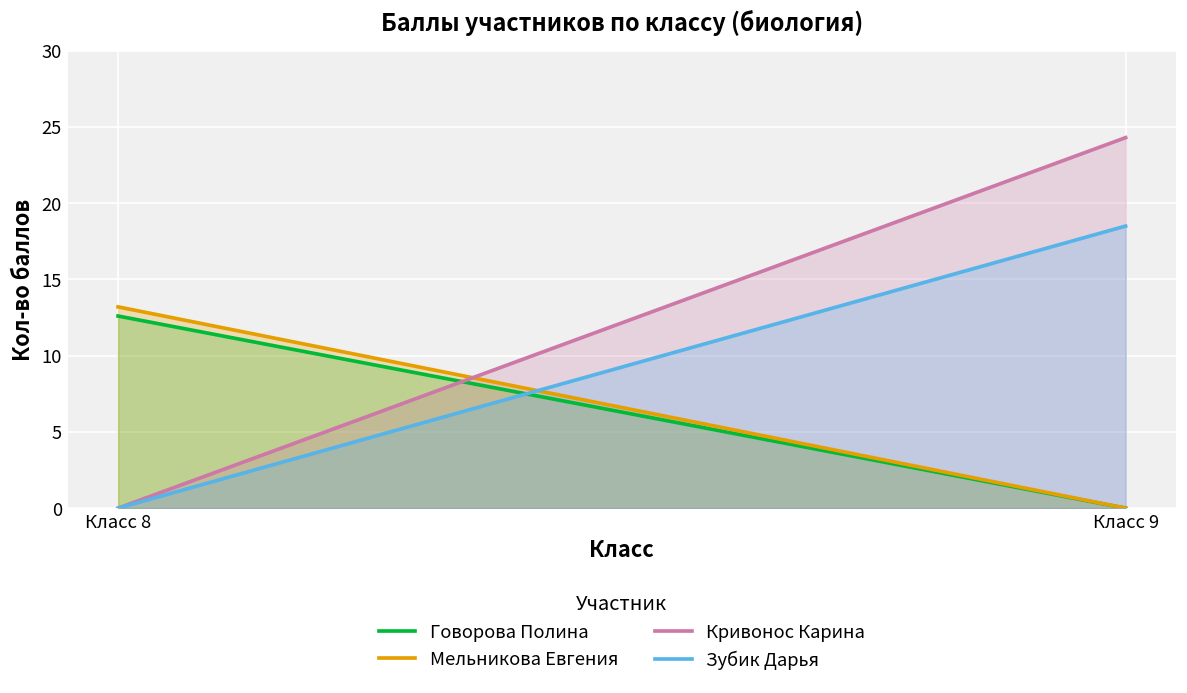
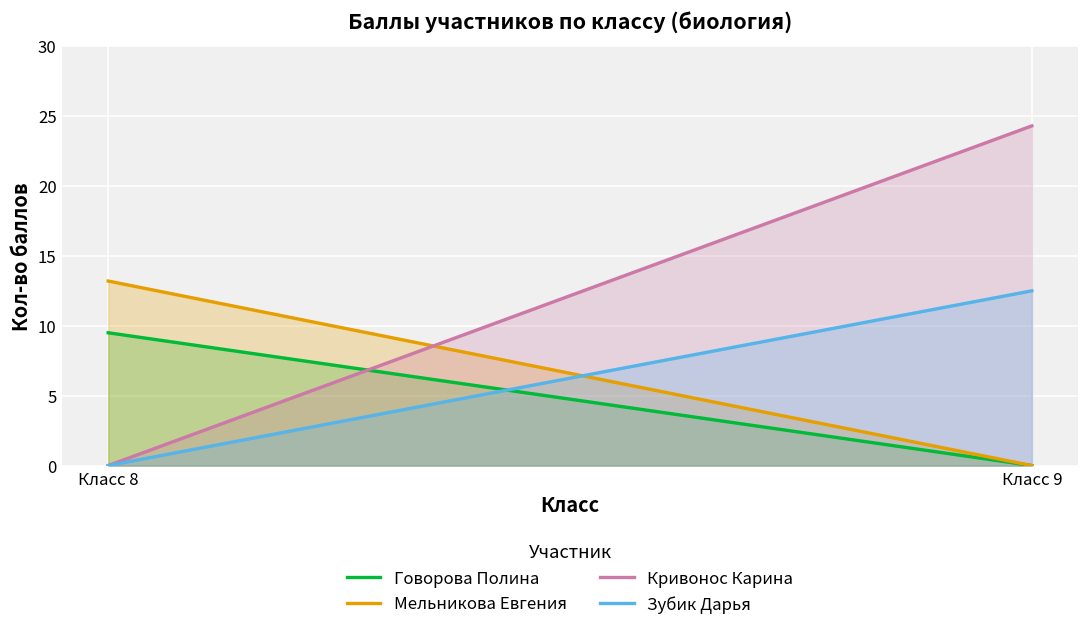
  {
    "Говорова Полина": {
-     "Класс 8": 12.6
+     "Класс 8": 9.5
    },
    "Мельникова Евгения": {
      "Класс 8": 13.2
    },
    "Кривонос Карина": {
      "Класс 9": 24.3
    },
    "Зубик Дарья": {
-     "Класс 9": 18.5
+     "Класс 9": 12.5
    }
  }
